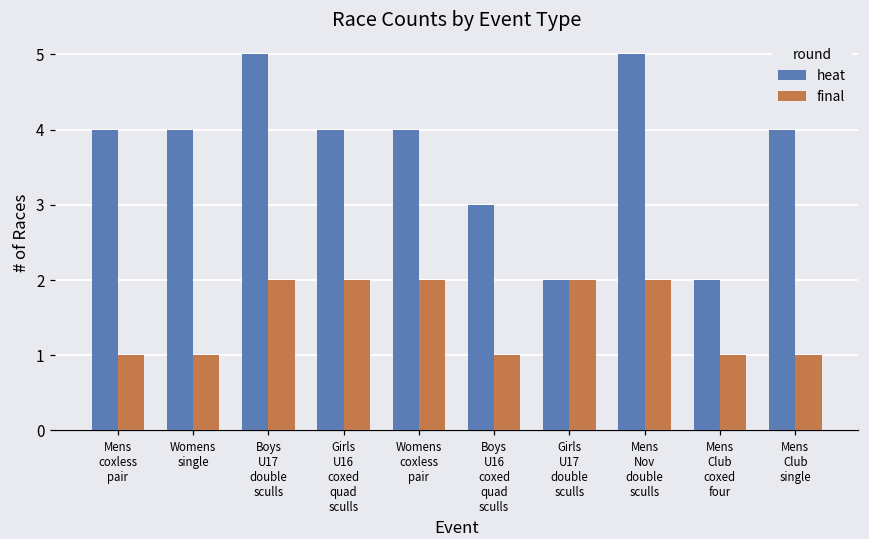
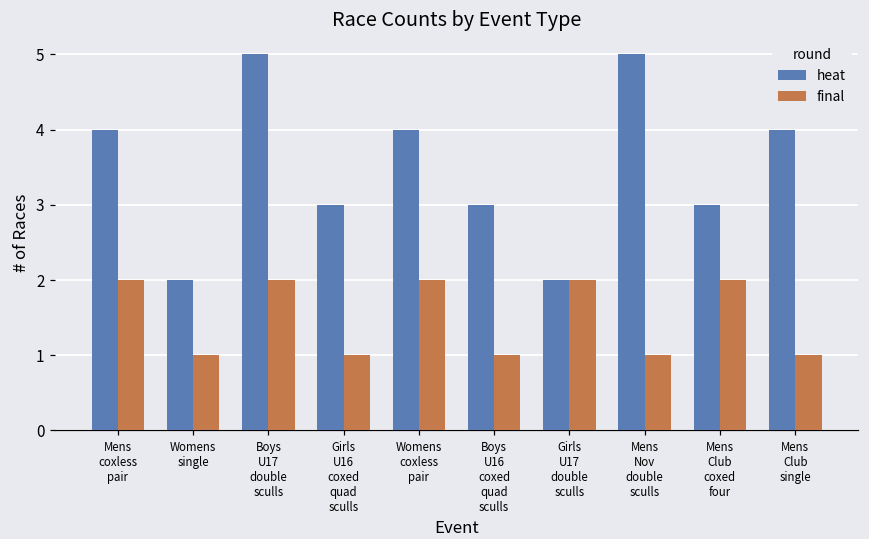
  {
    "heat": {
      "Mens coxless pair": 4,
-     "Womens single": 4,
+     "Womens single": 2,
      "Boys U17 double sculls": 5,
-     "Girls U16 coxed quad sculls": 4,
+     "Girls U16 coxed quad sculls": 3,
      "Womens coxless pair": 4,
      "Boys U16 coxed quad sculls": 3,
      "Girls U17 double sculls": 2,
      "Mens Nov double sculls": 5,
-     "Mens Club coxed four": 2,
+     "Mens Club coxed four": 3,
      "Mens Club single": 4
    },
    "final": {
-     "Mens coxless pair": 1,
+     "Mens coxless pair": 2,
      "Womens single": 1,
      "Boys U17 double sculls": 2,
-     "Girls U16 coxed quad sculls": 2,
+     "Girls U16 coxed quad sculls": 1,
      "Womens coxless pair": 2,
      "Boys U16 coxed quad sculls": 1,
      "Girls U17 double sculls": 2,
-     "Mens Nov double sculls": 2,
-     "Mens Club coxed four": 1,
+     "Mens Nov double sculls": 1,
+     "Mens Club coxed four": 2,
      "Mens Club single": 1
    }
  }
